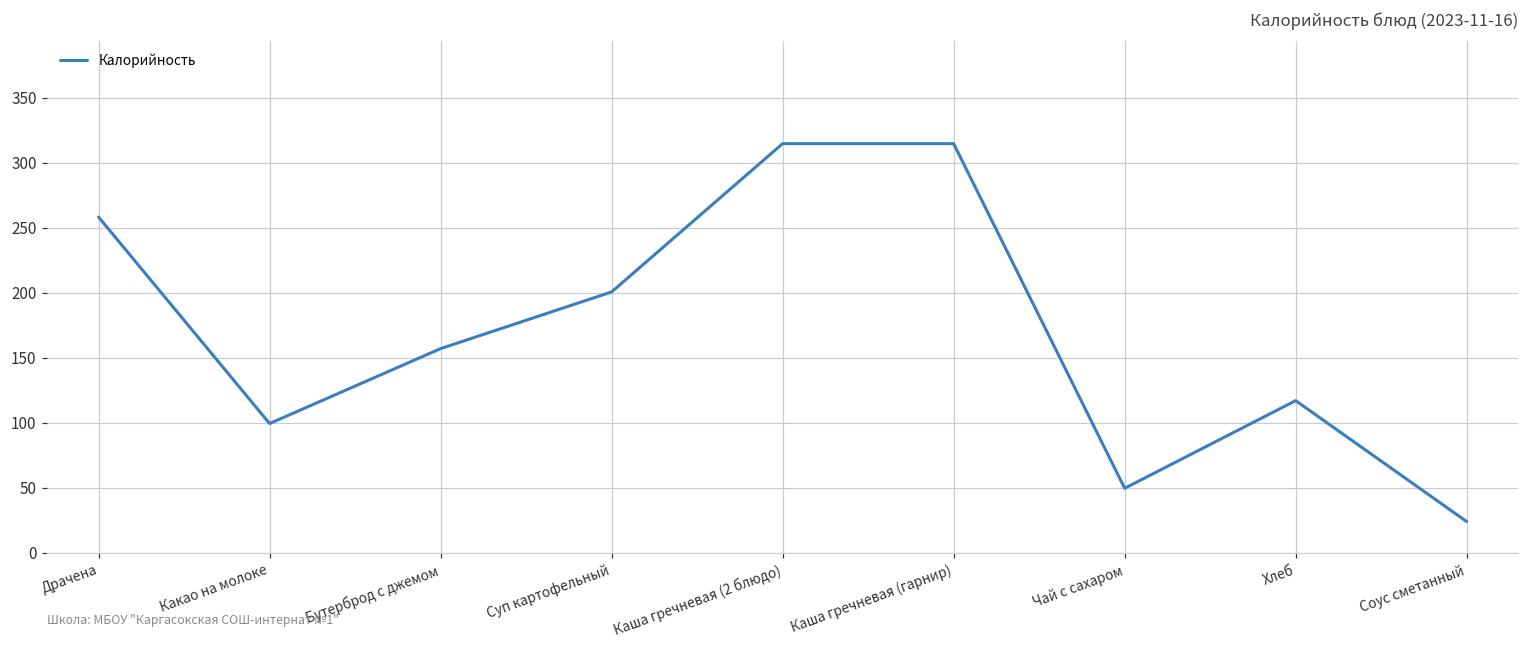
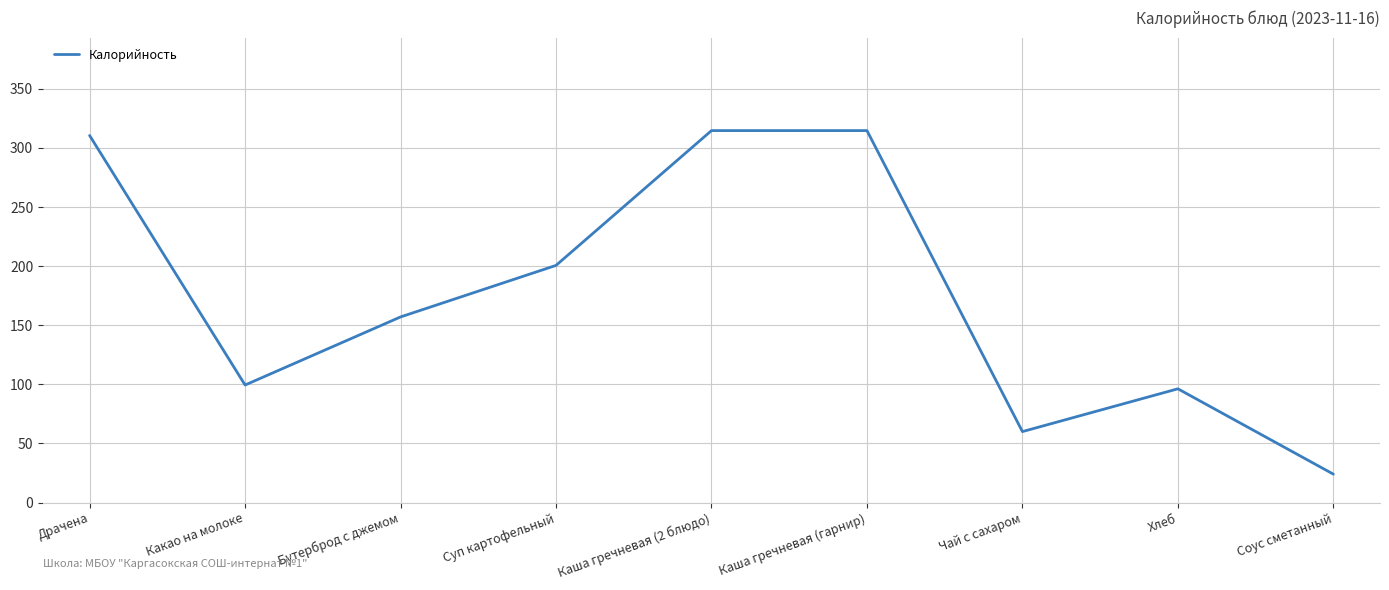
  {
-   "Драчена": 258,
+   "Драчена": 311,
    "Какао на молоке": 99,
    "Бутерброд с джемом": 157,
    "Суп картофельный": 201,
    "Каша гречневая (2 блюдо)": 315,
    "Каша гречневая (гарнир)": 315,
-   "Чай с сахаром": 50,
-   "Хлеб": 117,
+   "Чай с сахаром": 60,
+   "Хлеб": 96,
    "Соус сметанный": 24
  }
